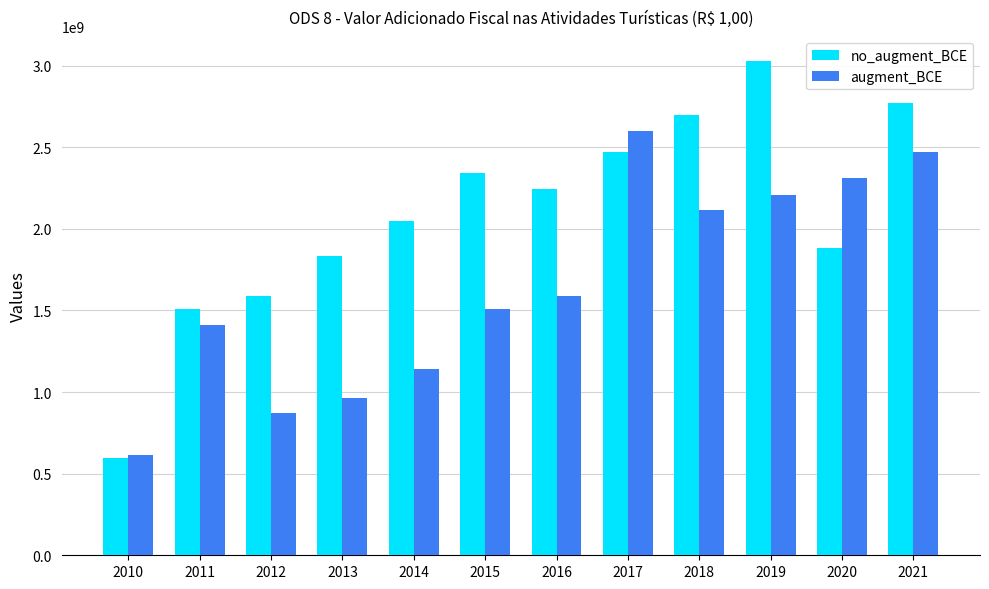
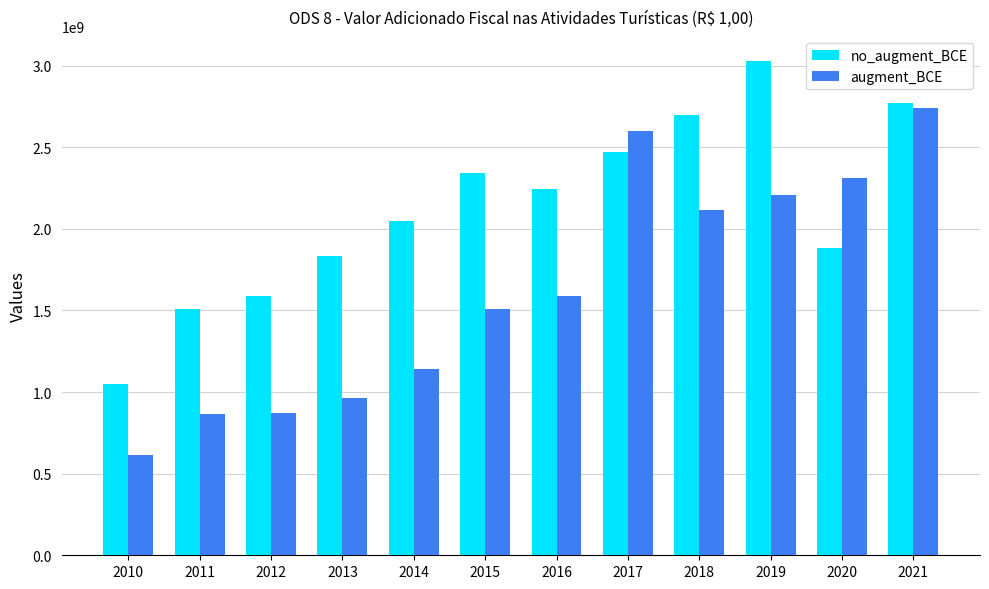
  {
    "no_augment_BCE": {
-     "2010": 600000000,
+     "2010": 1050000000,
      "2011": 1510000000,
      "2012": 1590000000,
      "2013": 1840000000,
      "2014": 2050000000,
      "2015": 2340000000,
      "2016": 2250000000,
      "2017": 2470000000,
      "2018": 2700000000,
      "2019": 3030000000,
      "2020": 1880000000,
      "2021": 2770000000
    },
    "augment_BCE": {
      "2010": 610000000,
-     "2011": 1410000000,
+     "2011": 870000000,
      "2012": 870000000,
      "2013": 960000000,
      "2014": 1140000000,
      "2015": 1510000000,
      "2016": 1590000000,
      "2017": 2600000000,
      "2018": 2120000000,
      "2019": 2210000000,
      "2020": 2310000000,
-     "2021": 2470000000
+     "2021": 2740000000
    }
  }
